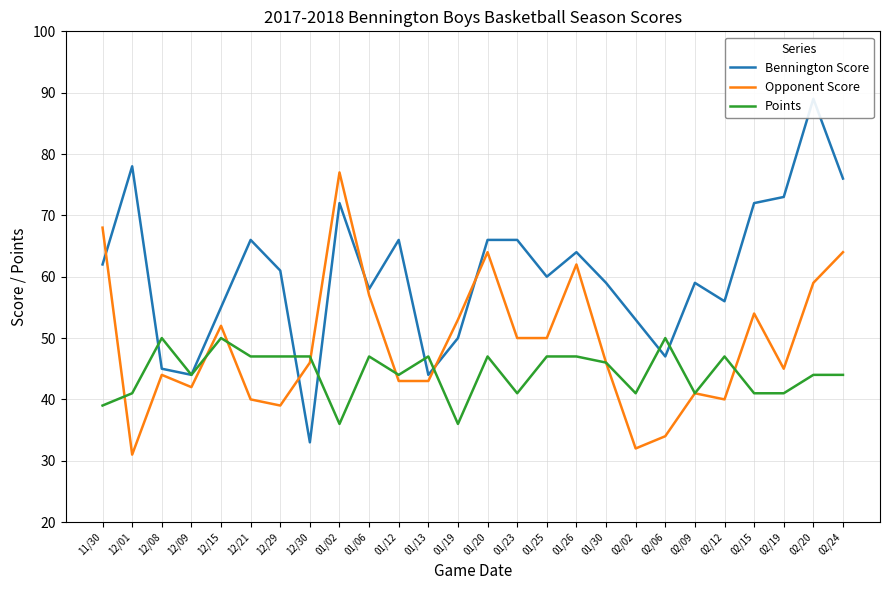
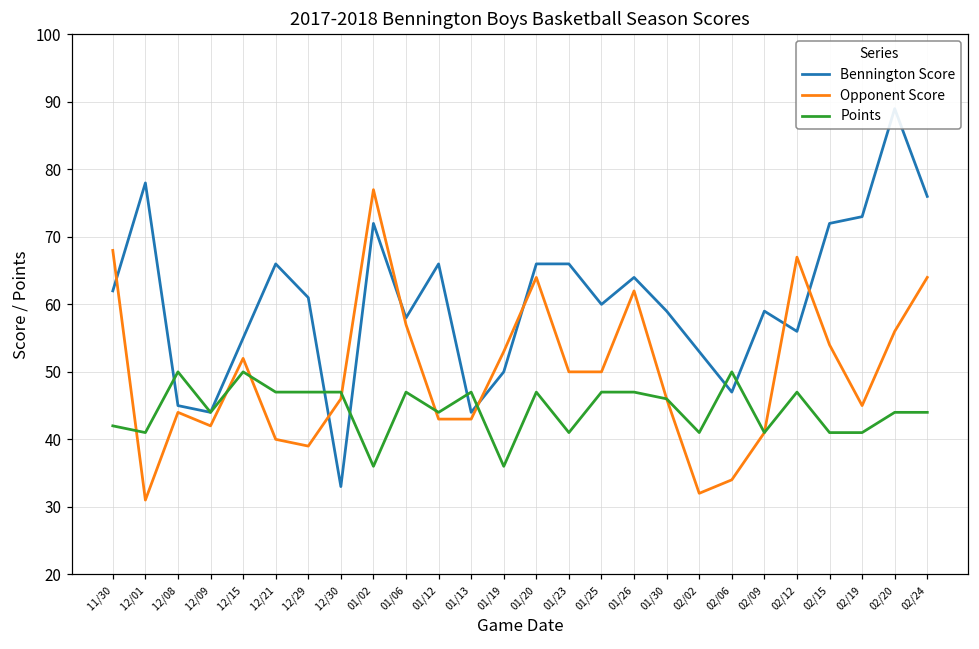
  {
    "Bennington Score": {
      "11/30": 62,
      "12/01": 78,
      "12/08": 45,
      "12/15": 55,
      "12/21": 66,
      "12/29": 61,
      "12/30": 33,
      "01/02": 72,
      "01/06": 58,
      "01/12": 66,
      "01/13": 44,
      "01/19": 50,
      "01/20": 66,
      "01/23": 66,
      "01/25": 60,
      "01/26": 64,
      "01/30": 59,
      "02/02": 53,
      "02/06": 47,
      "02/09": 59,
      "02/12": 56,
      "02/15": 72,
      "02/19": 73,
      "02/24": 76
    },
    "Opponent Score": {
      "11/30": 68,
      "12/01": 31,
      "12/08": 44,
      "12/09": 42,
      "12/15": 52,
      "12/21": 40,
      "12/29": 39,
      "12/30": 46,
      "01/02": 77,
      "01/06": 57,
      "01/12": 43,
      "01/13": 43,
      "01/19": 53,
      "01/20": 64,
      "01/23": 50,
      "01/25": 50,
      "01/26": 62,
      "02/02": 32,
      "02/06": 34,
-     "02/12": 40,
+     "02/12": 67,
      "02/15": 54,
      "02/19": 45,
-     "02/20": 59,
+     "02/20": 56,
      "02/24": 64
    },
    "Points": {
-     "11/30": 39,
+     "11/30": 42,
      "12/01": 41,
      "12/08": 50,
      "12/15": 50,
      "12/21": 47,
      "12/29": 47,
      "12/30": 47,
      "01/02": 36,
      "01/06": 47,
      "01/12": 44,
      "01/13": 47,
      "01/19": 36,
      "01/20": 47,
      "01/23": 41,
      "01/25": 47,
      "01/26": 47,
      "02/02": 41,
      "02/06": 50,
      "02/12": 47,
      "02/15": 41,
      "02/19": 41,
      "02/20": 44,
      "02/24": 44
    }
  }
